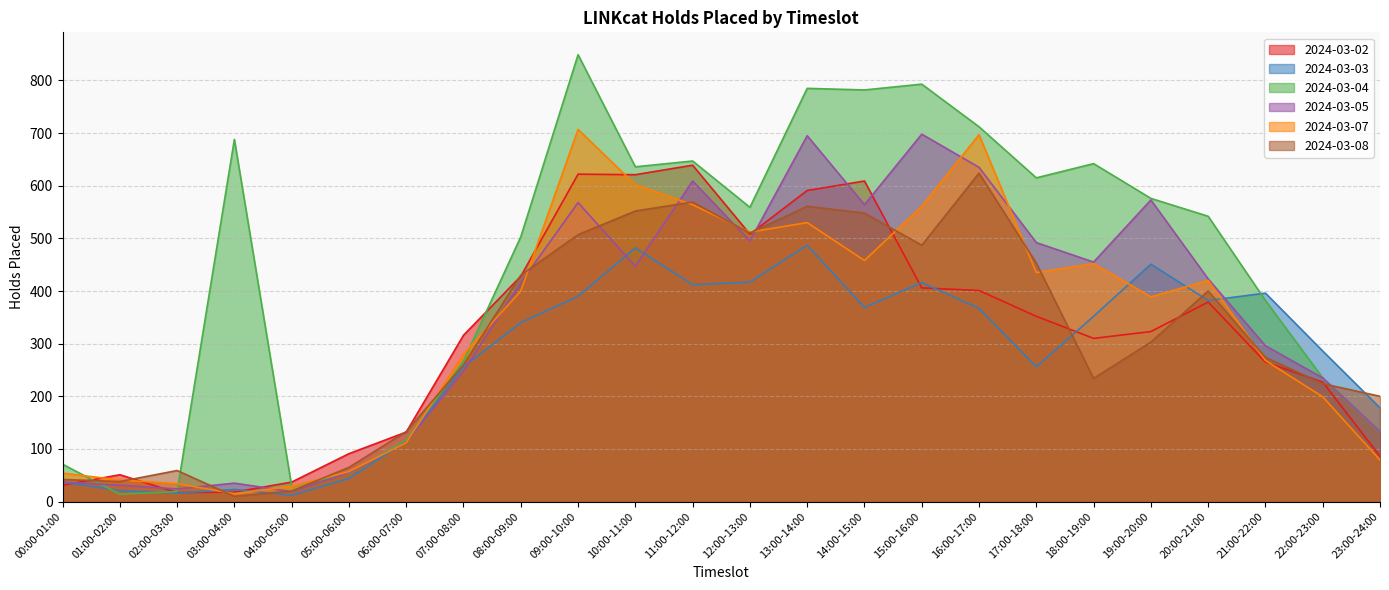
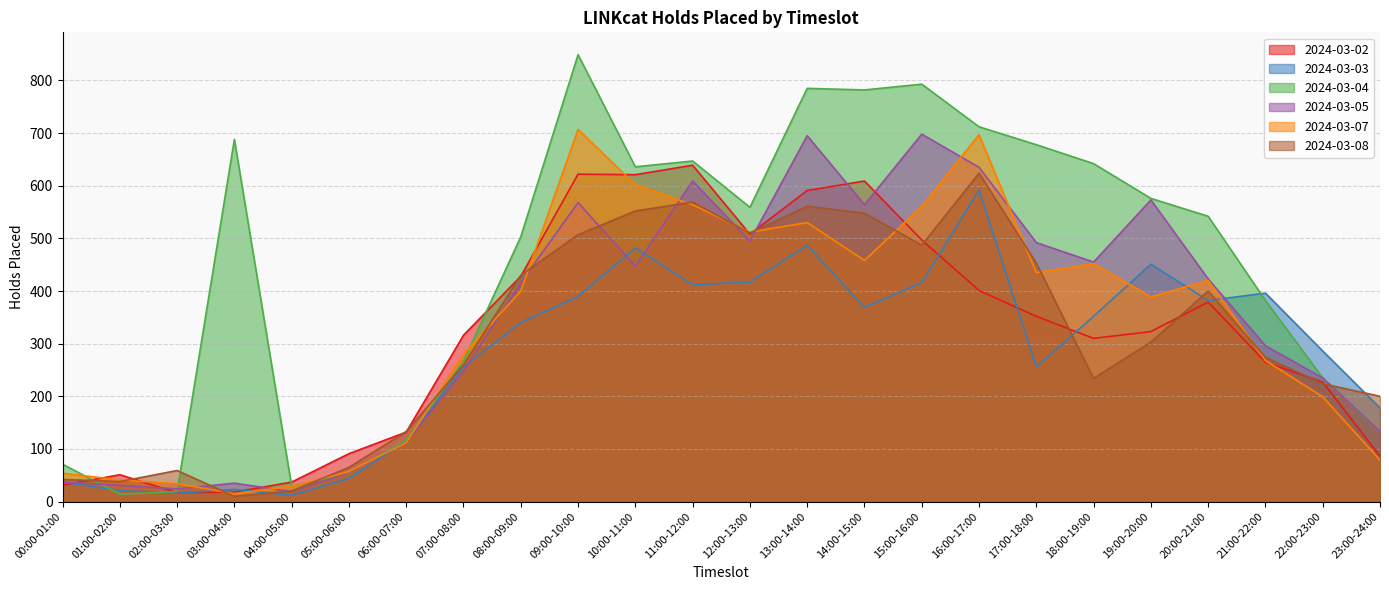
  {
    "2024-03-02": {
      "00:00-01:00": 30,
      "01:00-02:00": 50,
      "04:00-05:00": 40,
      "05:00-06:00": 90,
      "07:00-08:00": 320,
      "09:00-10:00": 620,
      "10:00-11:00": 620,
      "11:00-12:00": 640,
      "13:00-14:00": 590,
      "14:00-15:00": 610,
-     "15:00-16:00": 410,
+     "15:00-16:00": 500,
      "16:00-17:00": 400,
      "17:00-18:00": 350,
      "18:00-19:00": 310,
      "19:00-20:00": 320,
      "23:00-24:00": 90
    },
    "2024-03-03": {
      "01:00-02:00": 20,
      "03:00-04:00": 20,
      "04:00-05:00": 10,
      "05:00-06:00": 40,
      "08:00-09:00": 340,
      "09:00-10:00": 390,
      "10:00-11:00": 480,
      "11:00-12:00": 410,
      "12:00-13:00": 420,
      "13:00-14:00": 490,
      "14:00-15:00": 370,
      "15:00-16:00": 420,
-     "16:00-17:00": 370,
+     "16:00-17:00": 590,
      "17:00-18:00": 260,
      "18:00-19:00": 350,
      "19:00-20:00": 450,
      "21:00-22:00": 400,
      "22:00-23:00": 290,
      "23:00-24:00": 180
    },
    "2024-03-04": {
      "00:00-01:00": 70,
      "01:00-02:00": 10,
      "03:00-04:00": 690,
      "07:00-08:00": 270,
      "08:00-09:00": 500,
      "09:00-10:00": 850,
      "10:00-11:00": 640,
      "11:00-12:00": 650,
      "12:00-13:00": 560,
      "13:00-14:00": 790,
      "14:00-15:00": 780,
      "15:00-16:00": 790,
      "16:00-17:00": 710,
-     "17:00-18:00": 620,
+     "17:00-18:00": 680,
      "18:00-19:00": 640,
      "20:00-21:00": 540,
      "21:00-22:00": 380
    },
    "2024-03-05": {
      "01:00-02:00": 30,
      "02:00-03:00": 20,
      "03:00-04:00": 40,
      "07:00-08:00": 250,
      "08:00-09:00": 420,
      "09:00-10:00": 570,
      "10:00-11:00": 450,
      "11:00-12:00": 610,
      "12:00-13:00": 500,
      "13:00-14:00": 700,
      "14:00-15:00": 560,
      "15:00-16:00": 700,
      "16:00-17:00": 640,
      "17:00-18:00": 490,
      "21:00-22:00": 300
    },
    "2024-03-07": {
      "00:00-01:00": 50,
      "02:00-03:00": 30,
      "07:00-08:00": 280,
      "08:00-09:00": 400,
      "09:00-10:00": 710,
      "10:00-11:00": 600,
      "11:00-12:00": 560,
      "13:00-14:00": 530,
      "14:00-15:00": 460,
      "15:00-16:00": 560,
      "16:00-17:00": 700,
      "17:00-18:00": 440,
      "19:00-20:00": 390,
      "22:00-23:00": 200,
      "23:00-24:00": 80
    },
    "2024-03-08": {
      "00:00-01:00": 40,
      "02:00-03:00": 60,
      "03:00-04:00": 10,
      "05:00-06:00": 70,
      "09:00-10:00": 510,
      "10:00-11:00": 550,
      "11:00-12:00": 570,
      "13:00-14:00": 560,
      "14:00-15:00": 550,
      "15:00-16:00": 490,
      "16:00-17:00": 620,
      "17:00-18:00": 450,
      "18:00-19:00": 230,
      "19:00-20:00": 300,
      "20:00-21:00": 400,
      "21:00-22:00": 270,
      "23:00-24:00": 200
    }
  }
